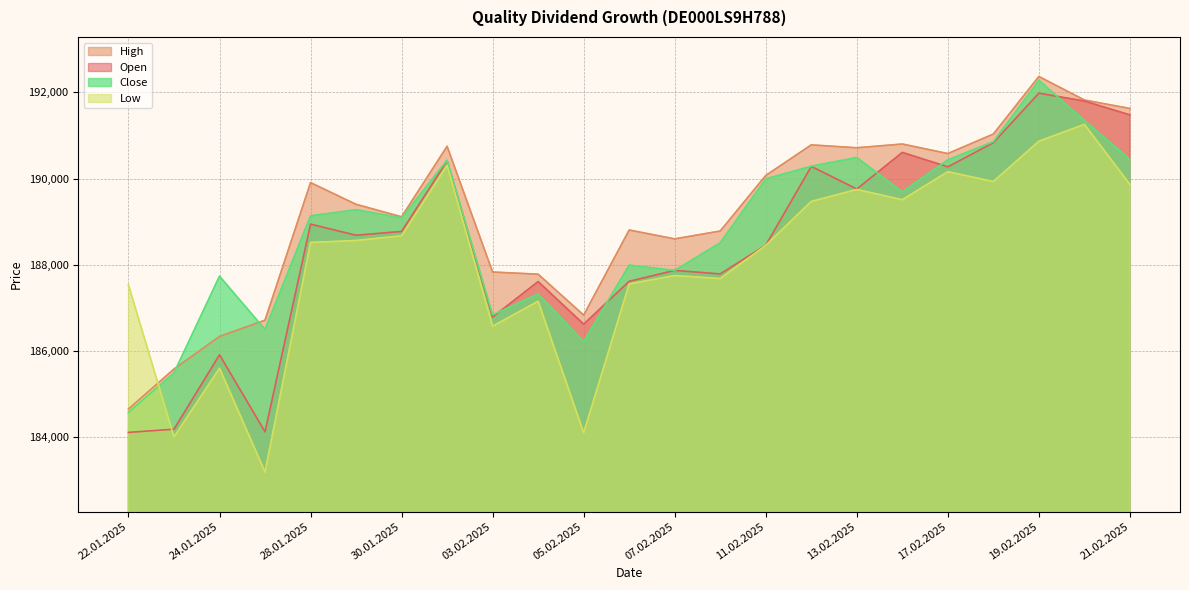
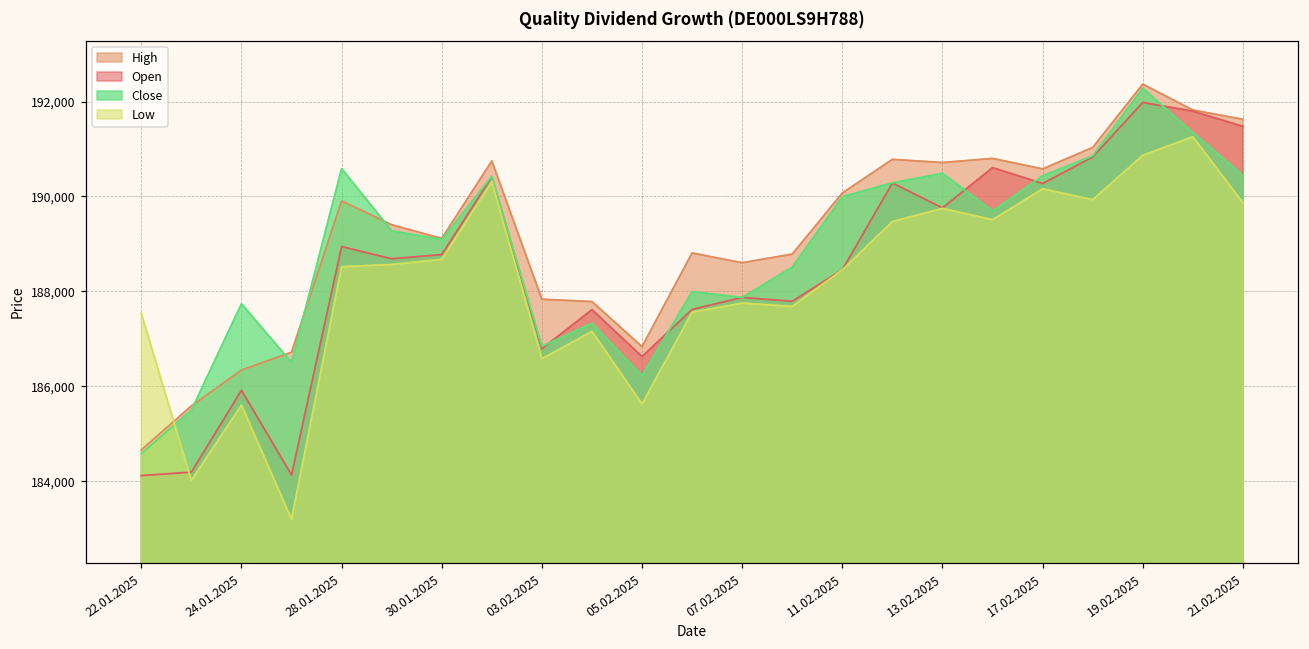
  {
    "Close": {
      "22.01.2025": "184,600",
      "24.01.2025": "187,700",
-     "28.01.2025": "189,100",
+     "28.01.2025": "190,600",
      "05.02.2025": "186,200",
      "11.02.2025": "190,000",
      "13.02.2025": "190,500",
      "17.02.2025": "190,400",
      "19.02.2025": "192,300",
      "21.02.2025": "190,400"
    },
    "Low": {
      "22.01.2025": "187,500",
      "24.01.2025": "185,600",
      "28.01.2025": "188,500",
      "30.01.2025": "188,700",
      "03.02.2025": "186,600",
-     "05.02.2025": "184,100",
+     "05.02.2025": "185,600",
      "07.02.2025": "187,800",
      "17.02.2025": "190,200",
      "19.02.2025": "190,900",
      "21.02.2025": "189,900"
    }
  }
